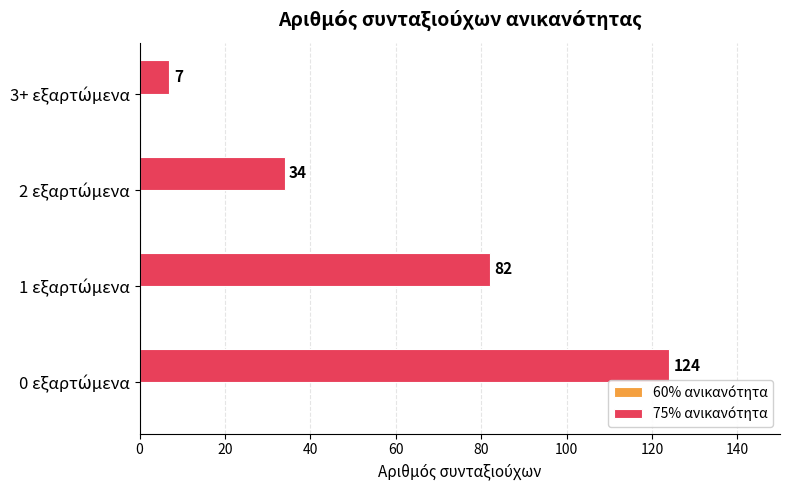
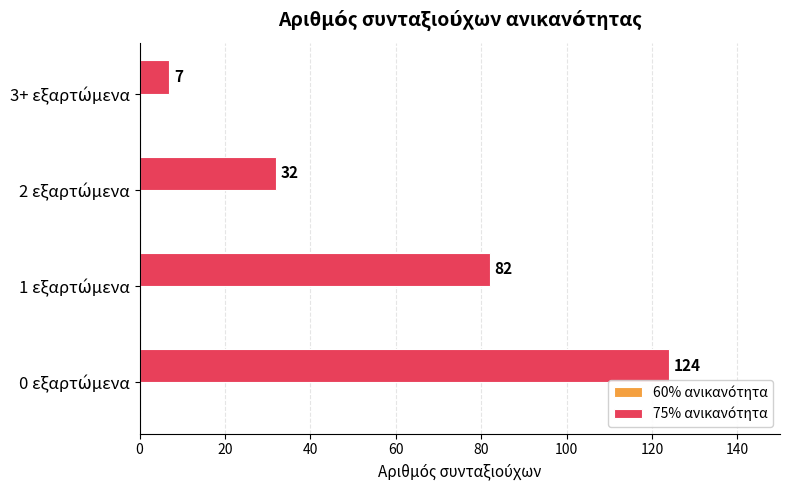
  {
    "60% ανικανότητα": {
      "3+ εξαρτώμενα": 0,
      "2 εξαρτώμενα": 0,
      "1 εξαρτώμενα": 0,
      "0 εξαρτώμενα": 0
    },
    "75% ανικανότητα": {
      "3+ εξαρτώμενα": 7,
-     "2 εξαρτώμενα": 34,
+     "2 εξαρτώμενα": 32,
      "1 εξαρτώμενα": 82,
      "0 εξαρτώμενα": 124
    }
  }
